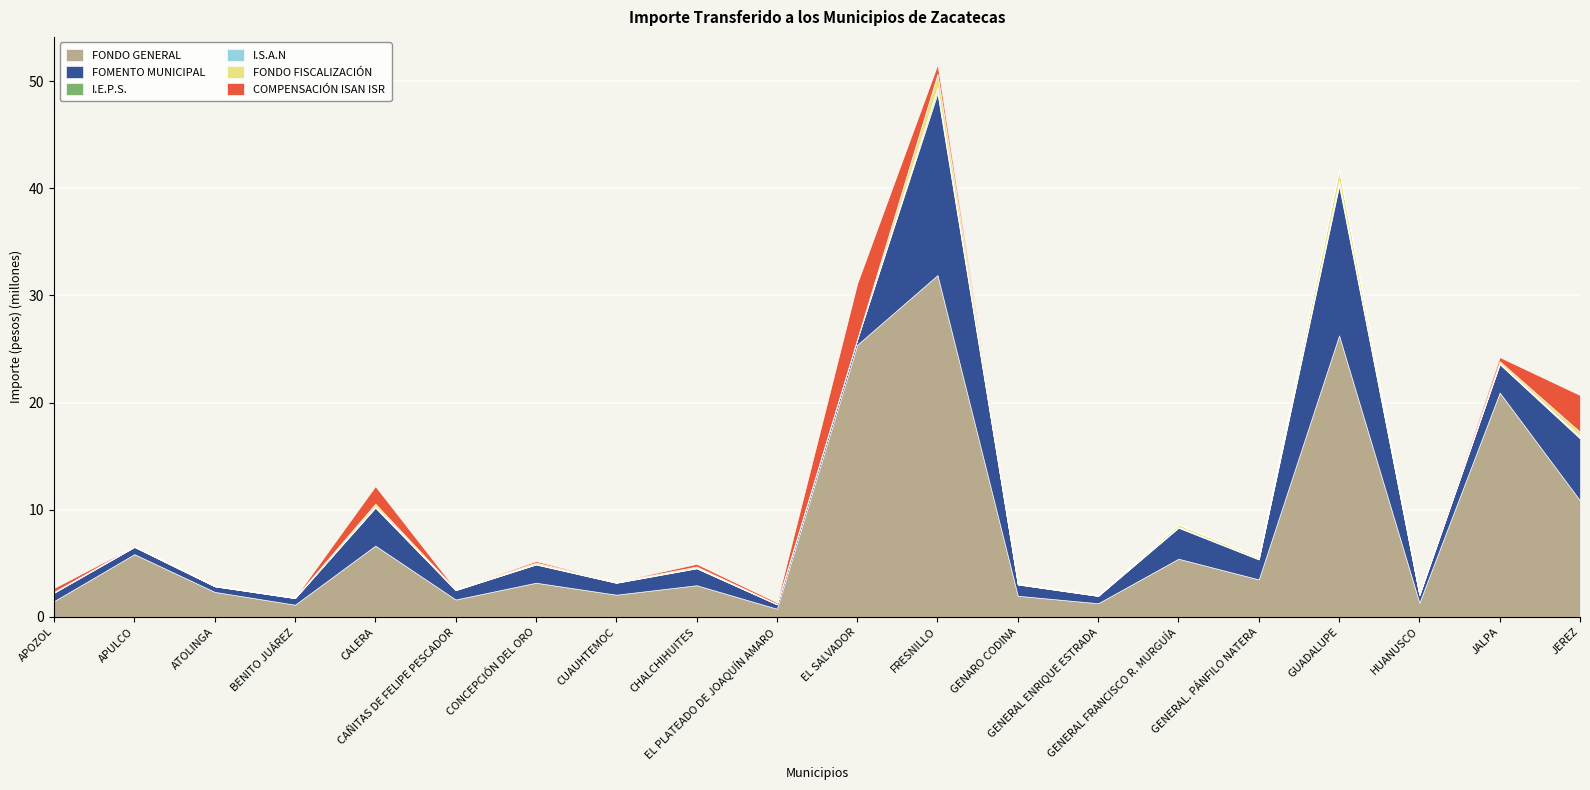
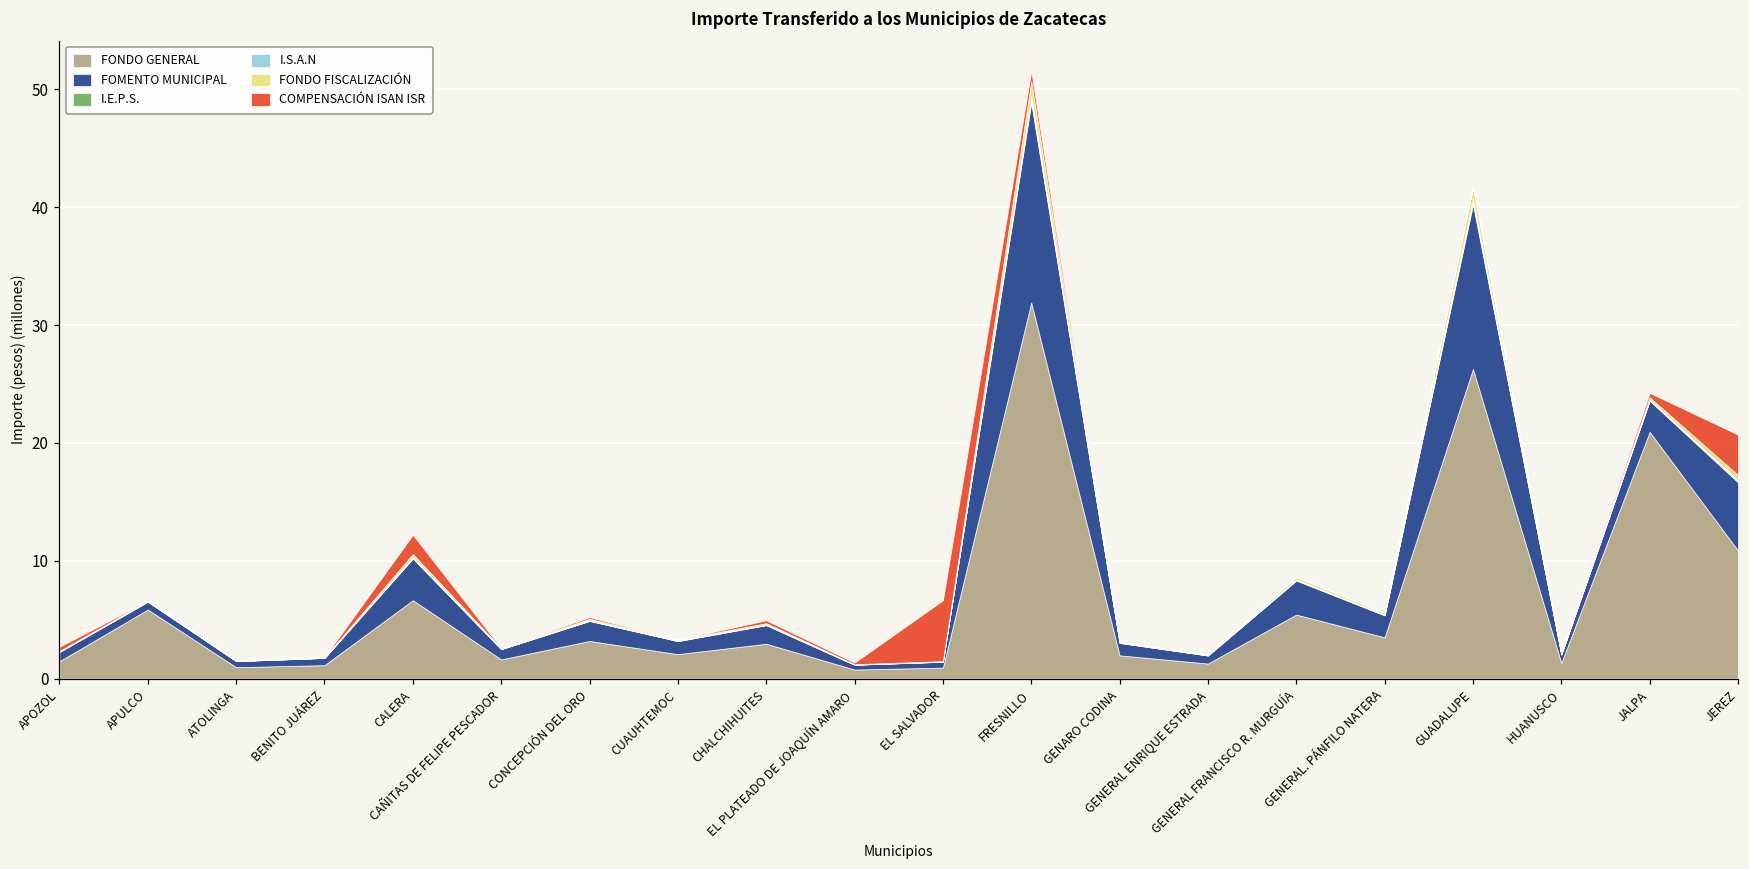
  {
    "FONDO GENERAL": {
      "APOZOL": 1.5,
      "APULCO": 5.9,
-     "ATOLINGA": 2.3,
+     "ATOLINGA": 1.0,
      "BENITO JUÁREZ": 1.1,
      "CALERA": 6.7,
      "CAÑITAS DE FELIPE PESCADOR": 1.6,
      "CONCEPCIÓN DEL ORO": 3.2,
      "CUAUHTEMOC": 2.1,
      "CHALCHIHUITES": 3.0,
      "EL PLATEADO DE JOAQUÍN AMARO": 0.8,
-     "EL SALVADOR": 25.4,
+     "EL SALVADOR": 0.9,
      "FRESNILLO": 31.9,
      "GENARO CODINA": 2.0,
      "GENERAL ENRIQUE ESTRADA": 1.3,
      "GENERAL FRANCISCO R. MURGUÍA": 5.4,
      "GENERAL. PÁNFILO NATERA": 3.5,
      "GUADALUPE": 26.3,
      "HUANUSCO": 1.3,
      "JALPA": 20.9,
      "JEREZ": 10.9
    },
    "FOMENTO MUNICIPAL": {
      "FRESNILLO": 17.0,
      "GUADALUPE": 14.0
    },
    "FONDO FISCALIZACIÓN": {
      "CALERA": 0.3,
      "FRESNILLO": 1.3,
      "JEREZ": 0.4
    },
    "COMPENSACIÓN ISAN ISR": {
      "APOZOL": 0.4,
      "CALERA": 1.6,
      "CHALCHIHUITES": 0.2,
      "EL SALVADOR": 5.2,
      "FRESNILLO": 0.9,
      "JALPA": 0.4,
      "JEREZ": 3.4
    }
  }
